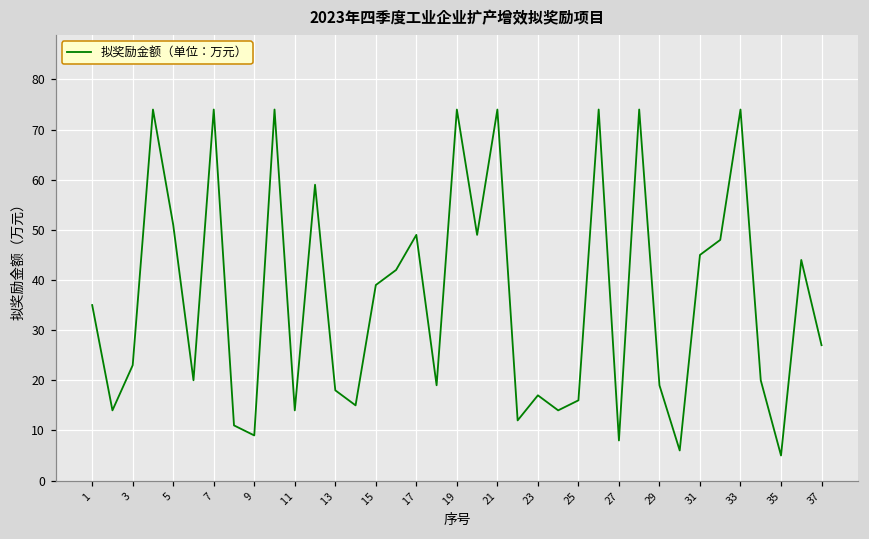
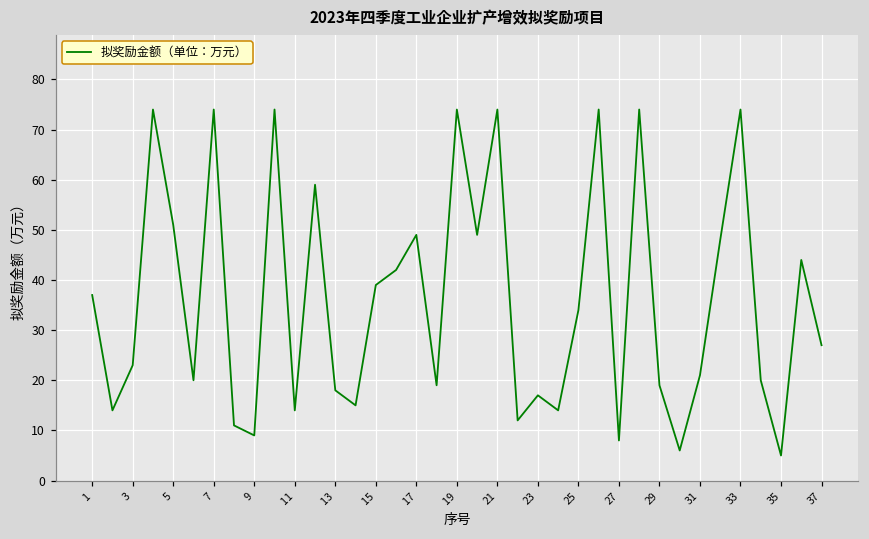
  {
-   "1": 35,
+   "1": 37,
    "3": 23,
    "5": 51,
    "7": 74,
    "9": 9,
    "11": 14,
    "13": 18,
    "15": 39,
    "17": 49,
    "19": 74,
    "21": 74,
    "23": 17,
-   "25": 16,
+   "25": 34,
    "27": 8,
    "29": 19,
-   "31": 45,
+   "31": 21,
    "33": 74,
    "35": 5,
    "37": 27
  }
